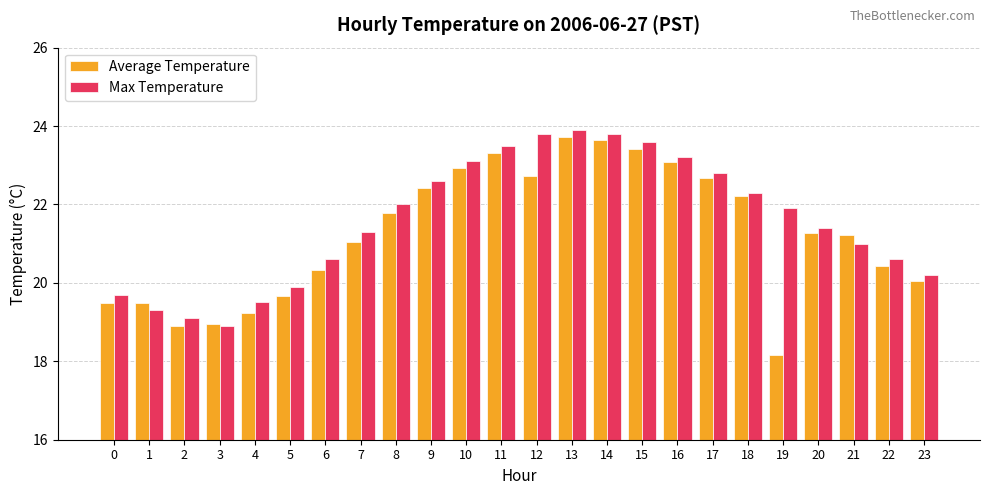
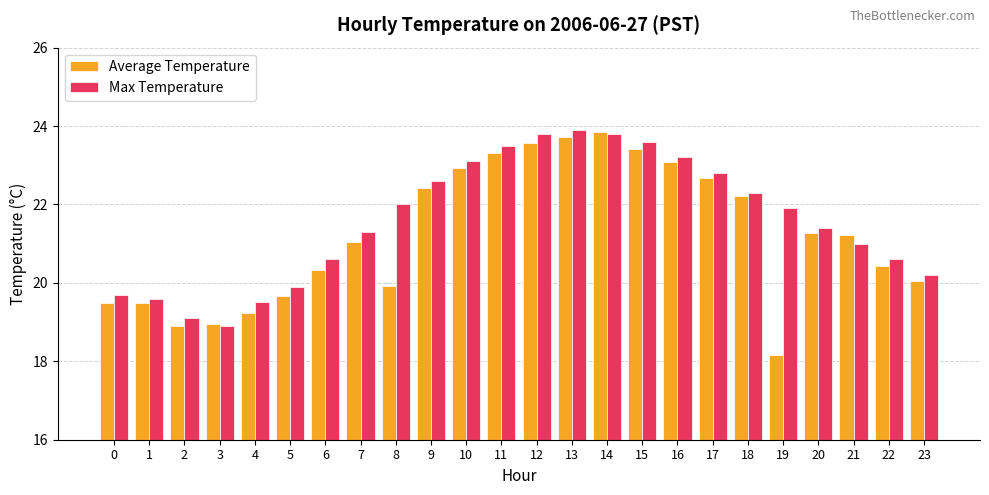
  {
    "Average Temperature": {
      "0": 19.5,
      "1": 19.5,
      "2": 18.9,
      "3": 19.0,
      "4": 19.2,
      "5": 19.7,
      "6": 20.3,
      "7": 21.1,
-     "8": 21.8,
+     "8": 19.9,
      "9": 22.4,
      "10": 22.9,
      "11": 23.3,
-     "12": 22.7,
+     "12": 23.6,
      "13": 23.7,
-     "14": 23.7,
+     "14": 23.9,
      "15": 23.4,
      "16": 23.1,
      "17": 22.7,
      "18": 22.2,
      "19": 18.2,
      "20": 21.3,
      "21": 21.2,
      "22": 20.4,
      "23": 20.1
    },
    "Max Temperature": {
      "0": 19.7,
-     "1": 19.3,
+     "1": 19.6,
      "2": 19.1,
      "3": 18.9,
      "4": 19.5,
      "5": 19.9,
      "6": 20.6,
      "7": 21.3,
      "8": 22.0,
      "9": 22.6,
      "10": 23.1,
      "11": 23.5,
      "12": 23.8,
      "13": 23.9,
      "14": 23.8,
      "15": 23.6,
      "16": 23.2,
      "17": 22.8,
      "18": 22.3,
      "19": 21.9,
      "20": 21.4,
      "21": 21.0,
      "22": 20.6,
      "23": 20.2
    }
  }
